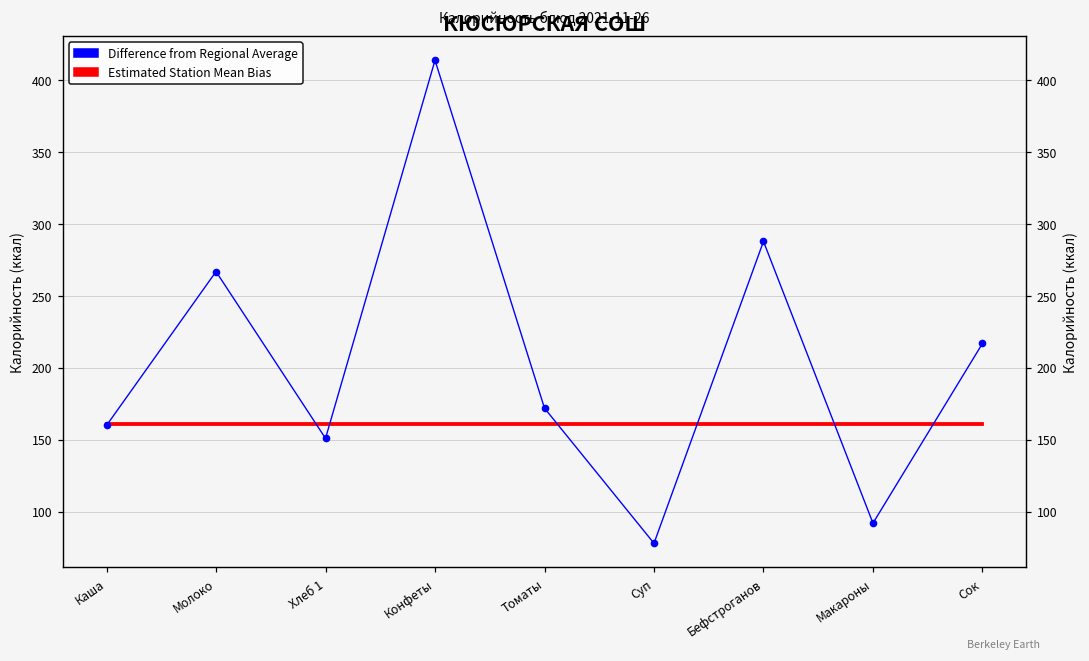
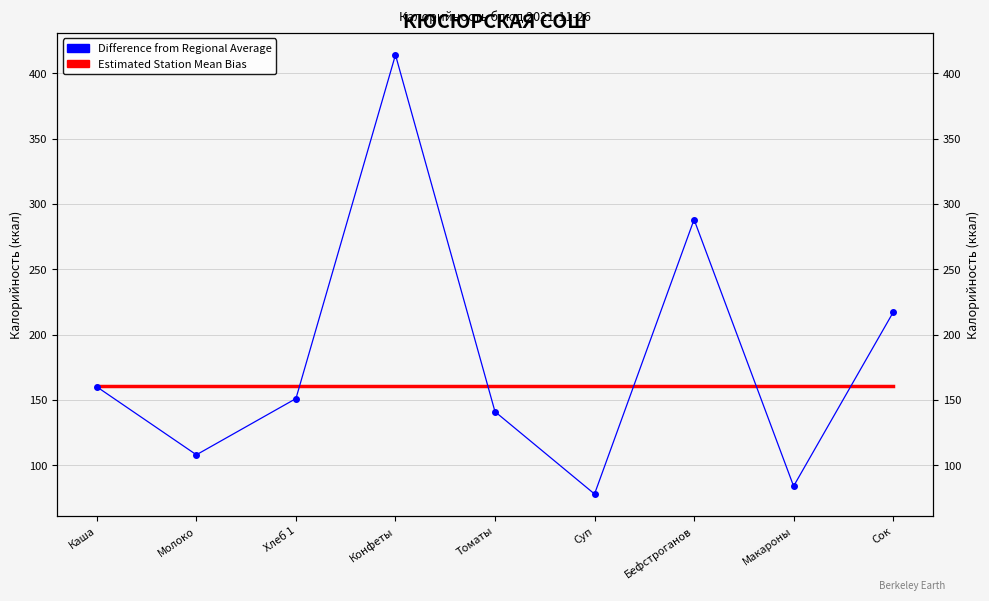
  {
    "Difference from Regional Average": {
-     "Молоко": 267,
+     "Молоко": 108,
      "Хлеб 1": 151,
      "Конфеты": 414,
-     "Томаты": 172,
+     "Томаты": 141,
      "Суп": 78,
      "Бефстроганов": 288,
-     "Макароны": 92,
+     "Макароны": 84,
      "Сок": 217
    },
    "Estimated Station Mean Bias": {
      "Молоко": 161,
      "Хлеб 1": 161,
      "Конфеты": 161,
      "Томаты": 161,
      "Суп": 161,
      "Бефстроганов": 161,
      "Макароны": 161,
      "Сок": 161
    }
  }
